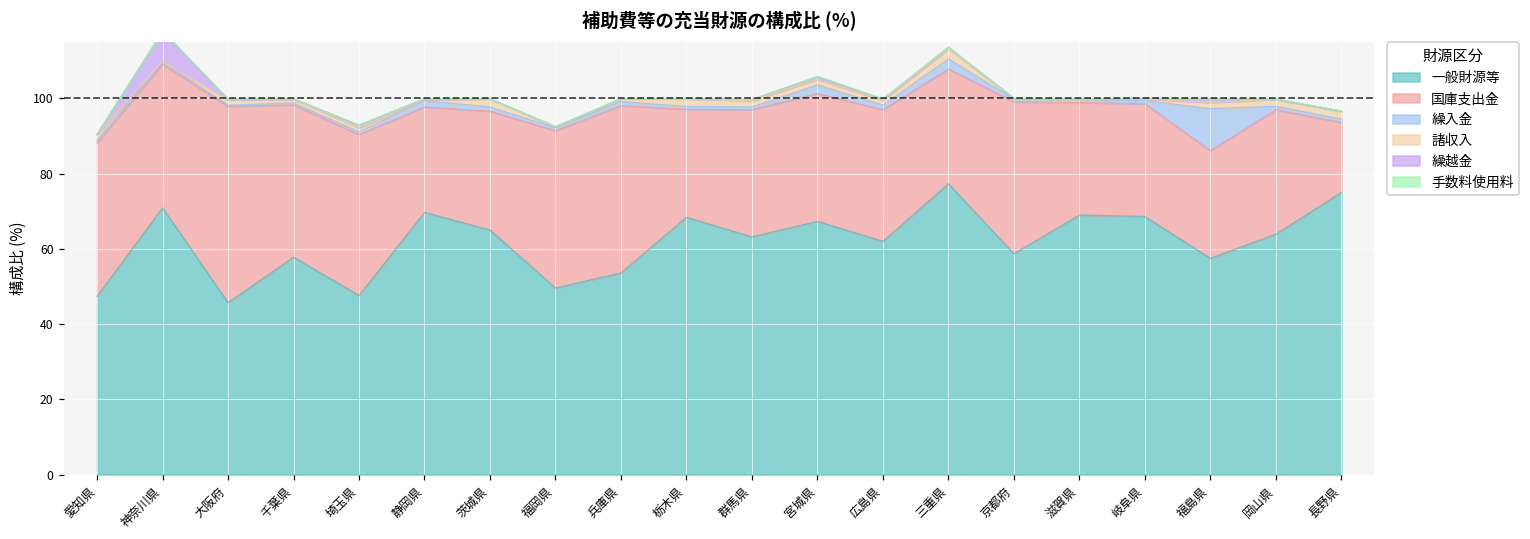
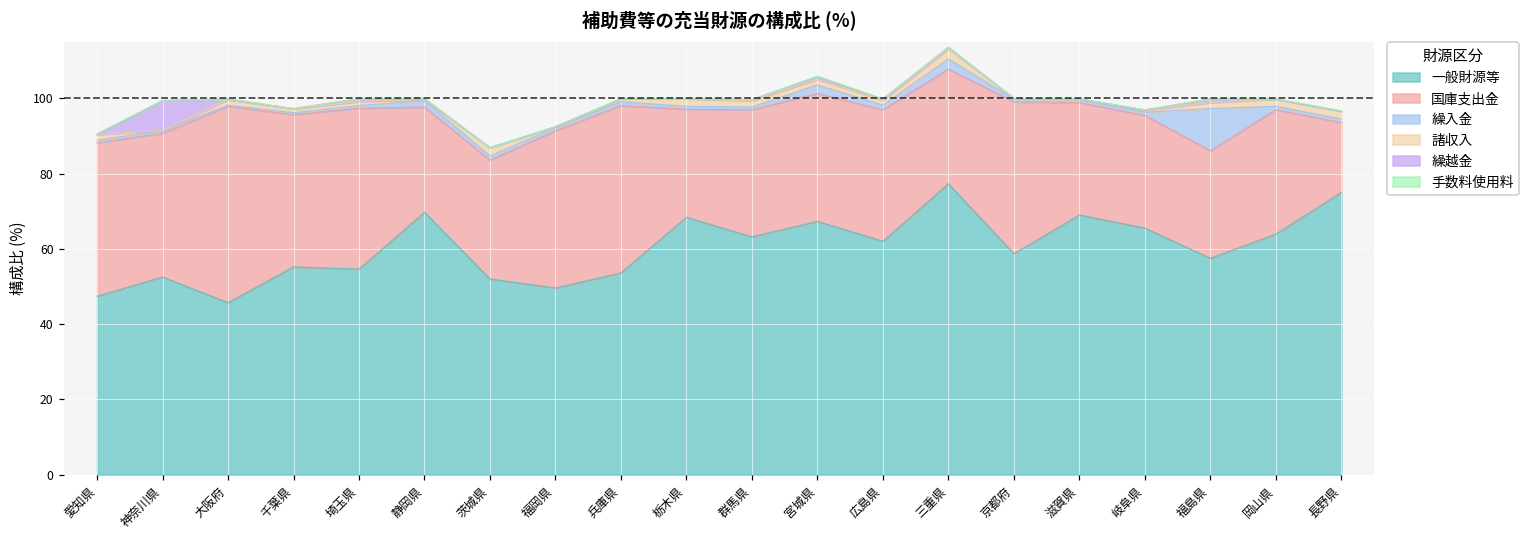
  {
    "一般財源等": {
      "愛知県": 47,
-     "神奈川県": 71,
+     "神奈川県": 53,
      "大阪府": 46,
-     "千葉県": 58,
-     "埼玉県": 48,
+     "千葉県": 55,
+     "埼玉県": 55,
      "静岡県": 70,
-     "茨城県": 65,
+     "茨城県": 52,
      "福岡県": 50,
      "兵庫県": 54,
      "栃木県": 68,
      "群馬県": 63,
      "宮城県": 67,
      "広島県": 62,
      "三重県": 77,
      "京都府": 59,
      "滋賀県": 69,
-     "岐阜県": 69,
+     "岐阜県": 66,
      "福島県": 58,
      "岡山県": 64,
      "長野県": 75
    }
  }
